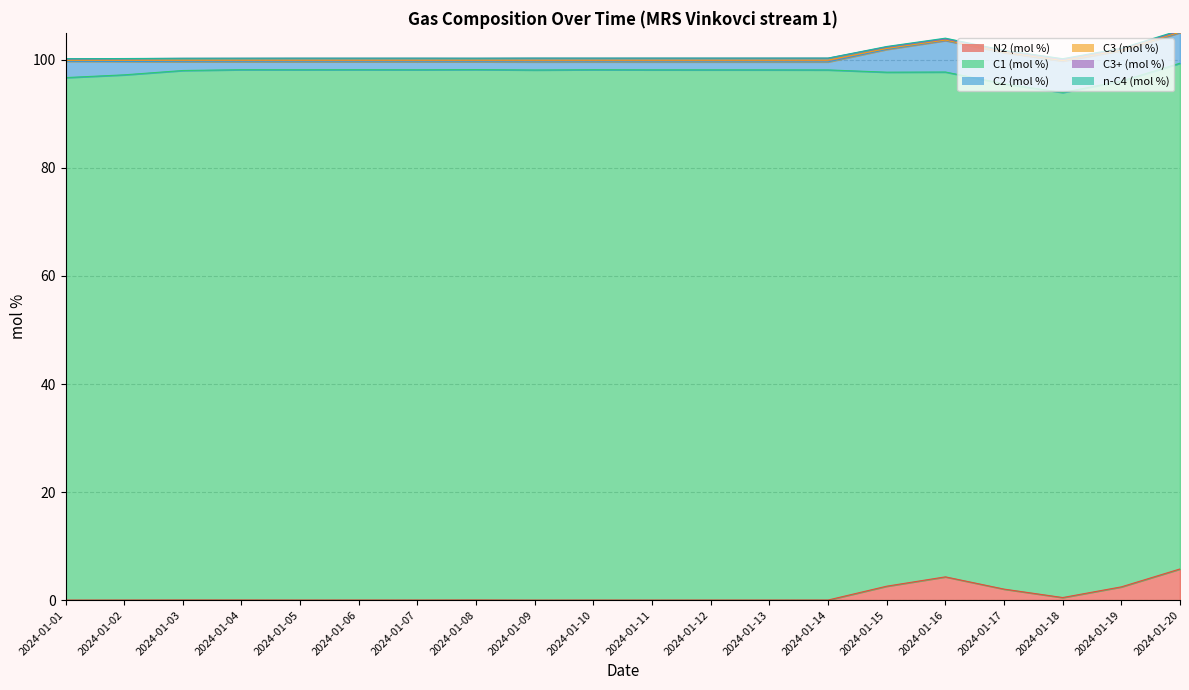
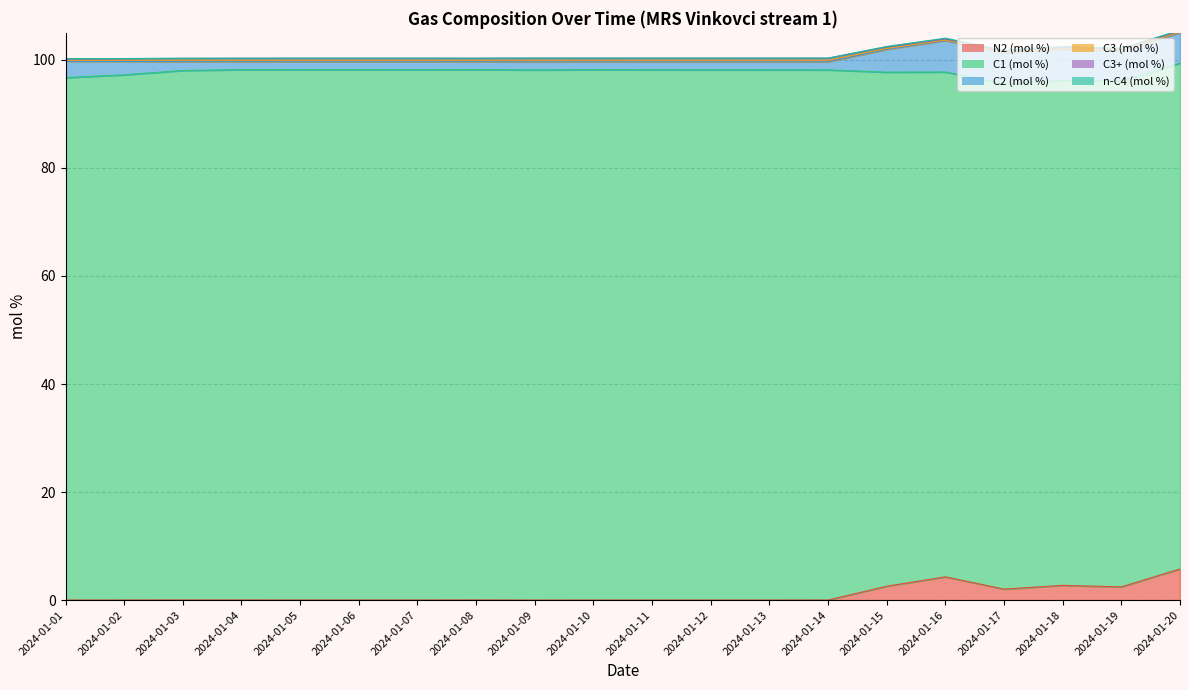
  {
    "N2 (mol %)": {
      "2024-01-01": 0,
      "2024-01-02": 0,
      "2024-01-03": 0,
      "2024-01-04": 0,
      "2024-01-05": 0,
      "2024-01-06": 0,
      "2024-01-07": 0,
      "2024-01-08": 0,
      "2024-01-09": 0,
      "2024-01-10": 0,
      "2024-01-11": 0,
      "2024-01-12": 0,
      "2024-01-13": 0,
      "2024-01-14": 0,
      "2024-01-15": 3,
      "2024-01-16": 4,
      "2024-01-17": 2,
-     "2024-01-18": 0,
+     "2024-01-18": 3,
      "2024-01-19": 2,
      "2024-01-20": 6
    }
  }
